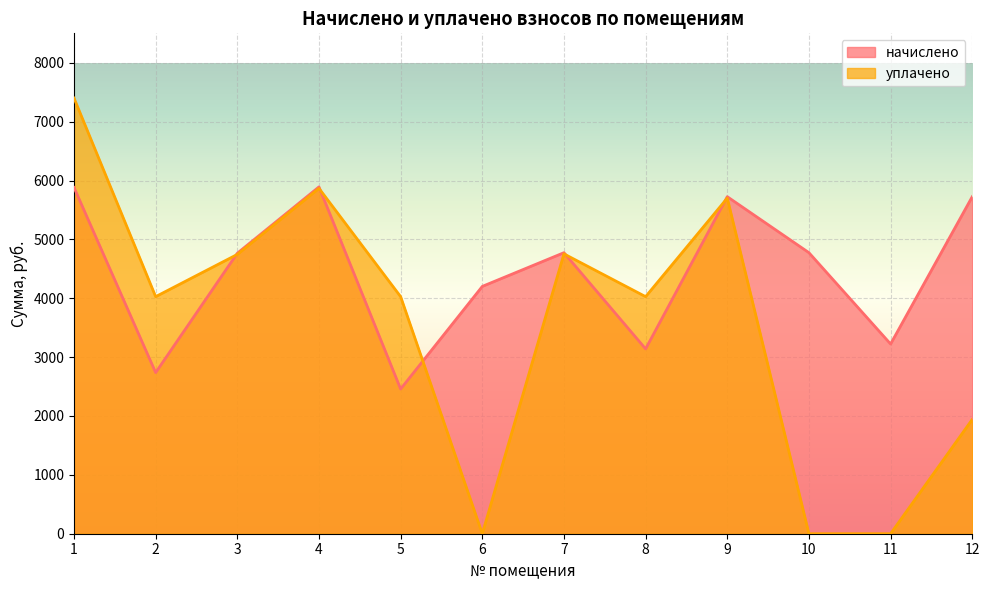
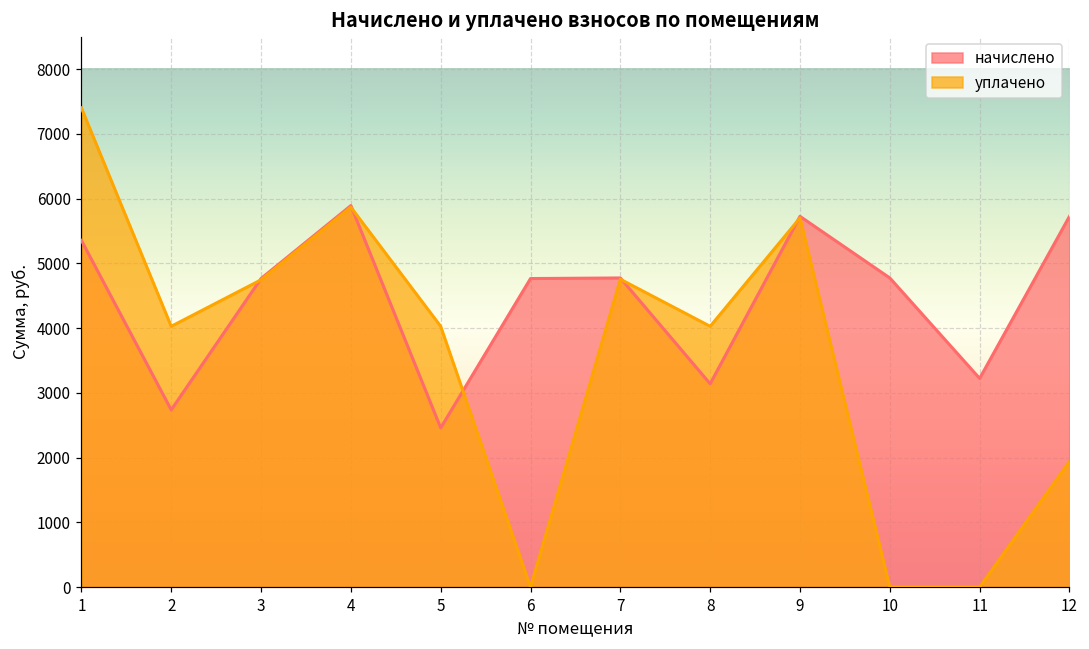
  {
    "начислено": {
-     "1": 5900,
+     "1": 5400,
      "2": 2700,
      "5": 2500,
-     "6": 4200,
+     "6": 4800,
      "8": 3100,
      "10": 4800,
      "11": 3200,
      "12": 5700
    },
    "уплачено": {
      "1": 7400,
      "2": 4000,
      "5": 4000,
      "6": 0,
      "8": 4000,
      "10": 0,
      "11": 0,
      "12": 1900
    }
  }
